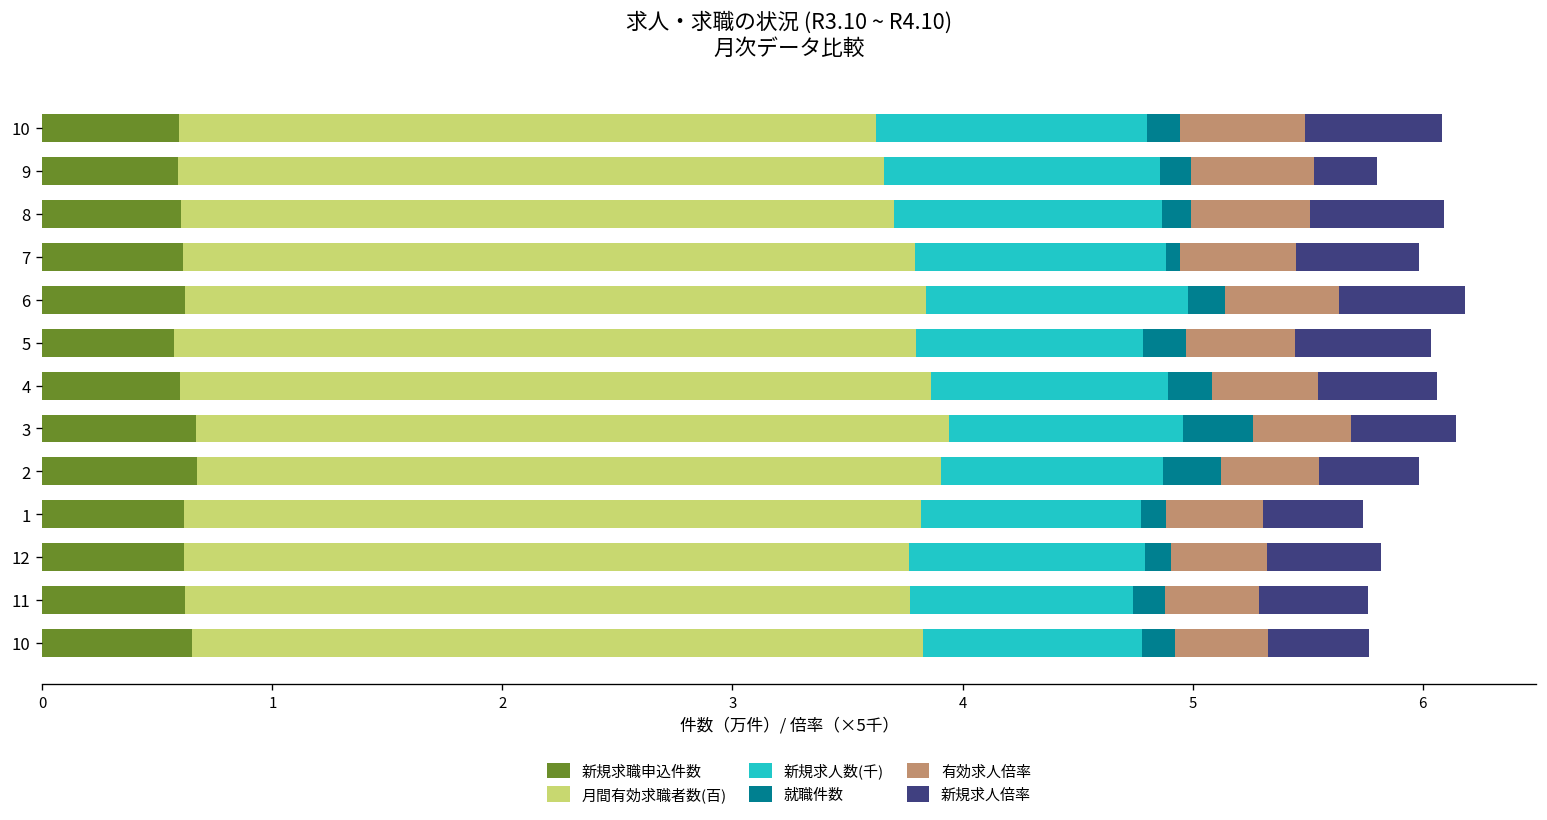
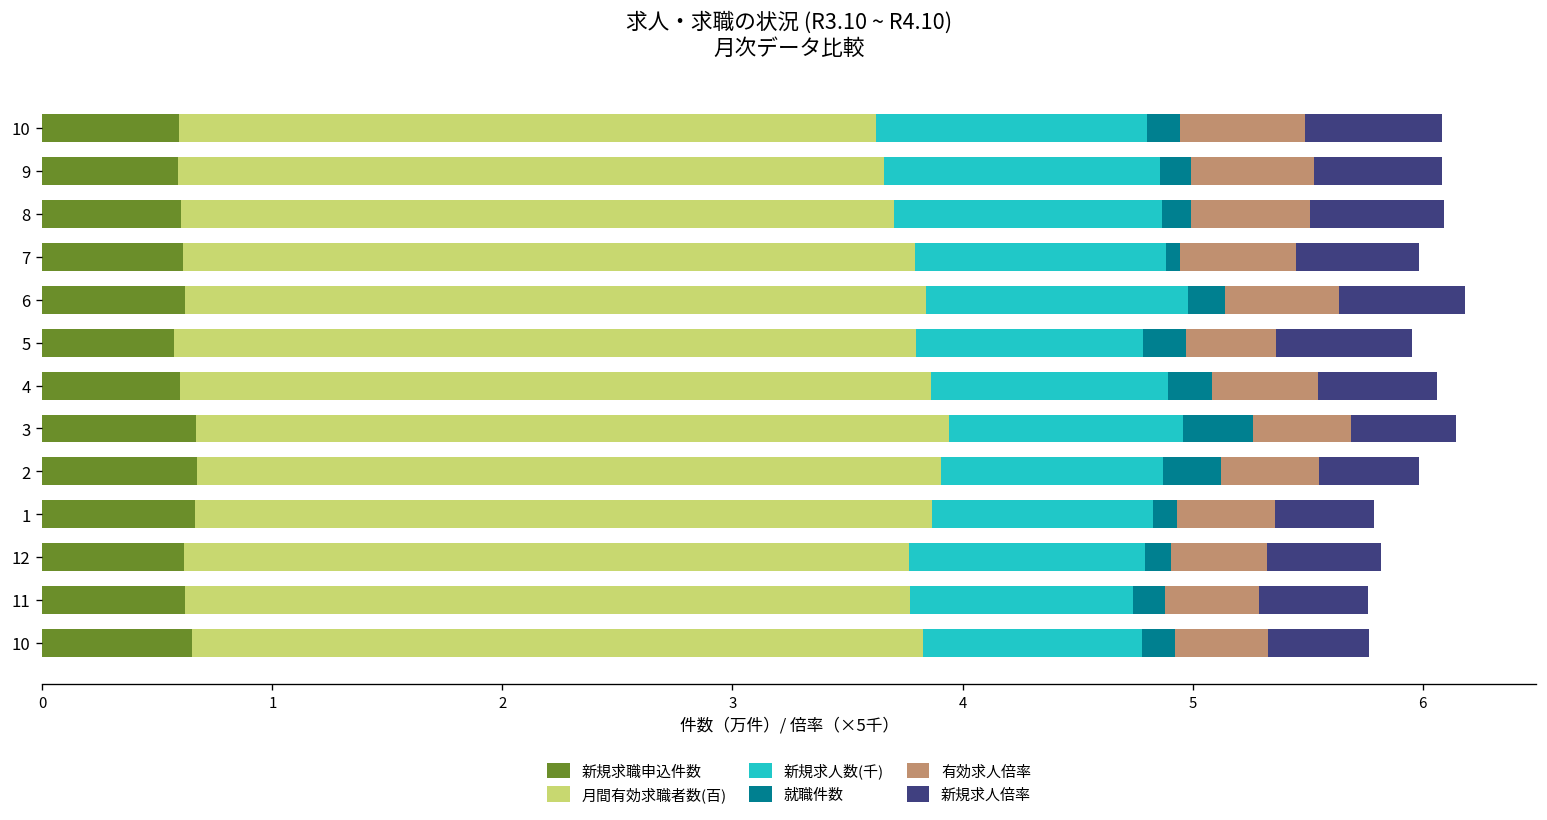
  {
    "新規求職申込件数": {
      "9": 0.59,
      "8": 0.60,
      "7": 0.61,
      "6": 0.62,
      "5": 0.57,
      "4": 0.60,
      "3": 0.67,
      "2": 0.67,
-     "1": 0.62,
+     "1": 0.66,
      "12": 0.62,
      "11": 0.62
    },
    "月間有効求職者数(百)": {
      "9": 3.07,
      "8": 3.10,
      "7": 3.18,
      "6": 3.22,
      "5": 3.22,
      "4": 3.26,
      "3": 3.27,
      "2": 3.24,
      "1": 3.20,
      "12": 3.15,
      "11": 3.15
    },
    "新規求人数(千)": {
      "9": 1.20,
      "8": 1.16,
      "7": 1.09,
      "6": 1.14,
      "5": 0.99,
      "4": 1.03,
      "3": 1.02,
      "2": 0.97,
      "1": 0.96,
      "12": 1.03,
      "11": 0.97
    },
    "就職件数": {
      "9": 0.13,
      "8": 0.13,
      "7": 0.06,
      "6": 0.16,
      "5": 0.19,
      "4": 0.19,
      "3": 0.30,
      "2": 0.25,
      "1": 0.11,
      "12": 0.12,
      "11": 0.14
    },
    "有効求人倍率": {
      "9": 0.54,
      "8": 0.52,
      "7": 0.50,
      "6": 0.50,
-     "5": 0.47,
+     "5": 0.39,
      "4": 0.46,
      "3": 0.42,
      "2": 0.43,
      "1": 0.42,
      "12": 0.42,
      "11": 0.41
    },
    "新規求人倍率": {
-     "9": 0.27,
+     "9": 0.56,
      "8": 0.58,
      "7": 0.54,
      "6": 0.55,
      "5": 0.59,
      "4": 0.52,
      "3": 0.46,
      "2": 0.43,
      "1": 0.43,
      "12": 0.50,
      "11": 0.47
    }
  }
